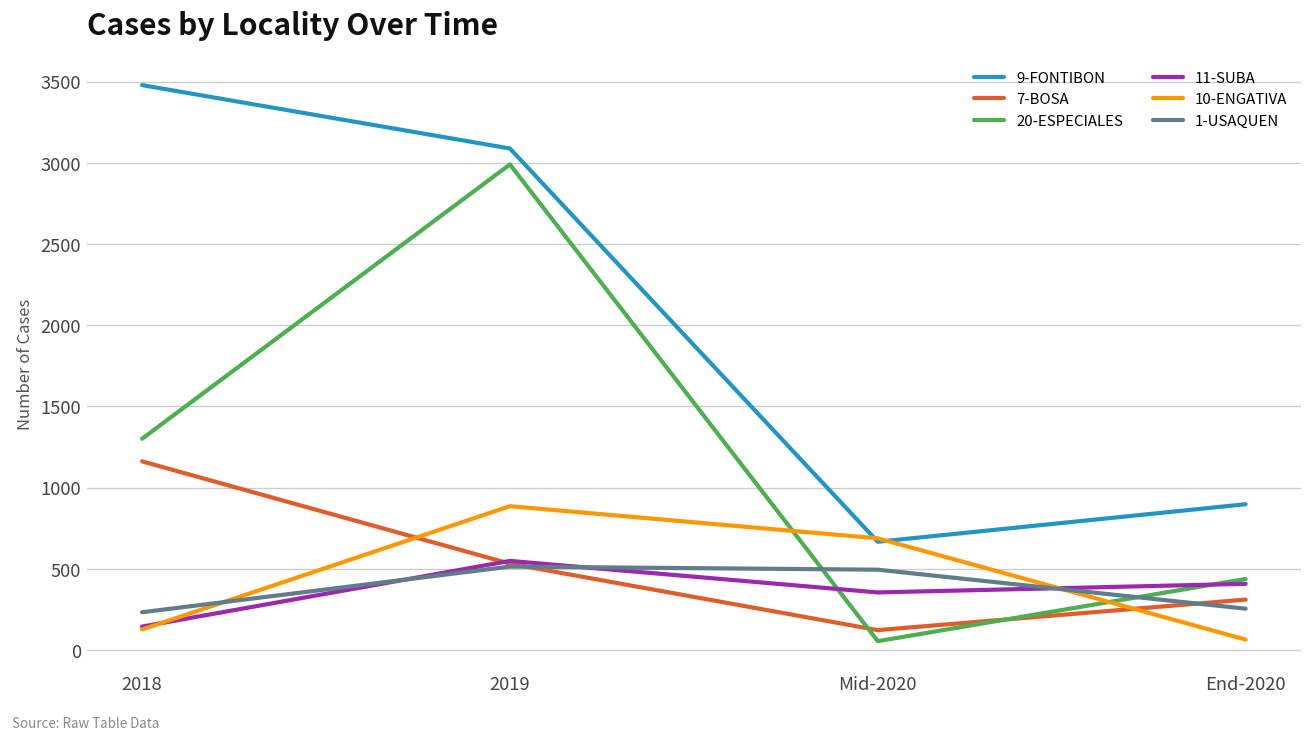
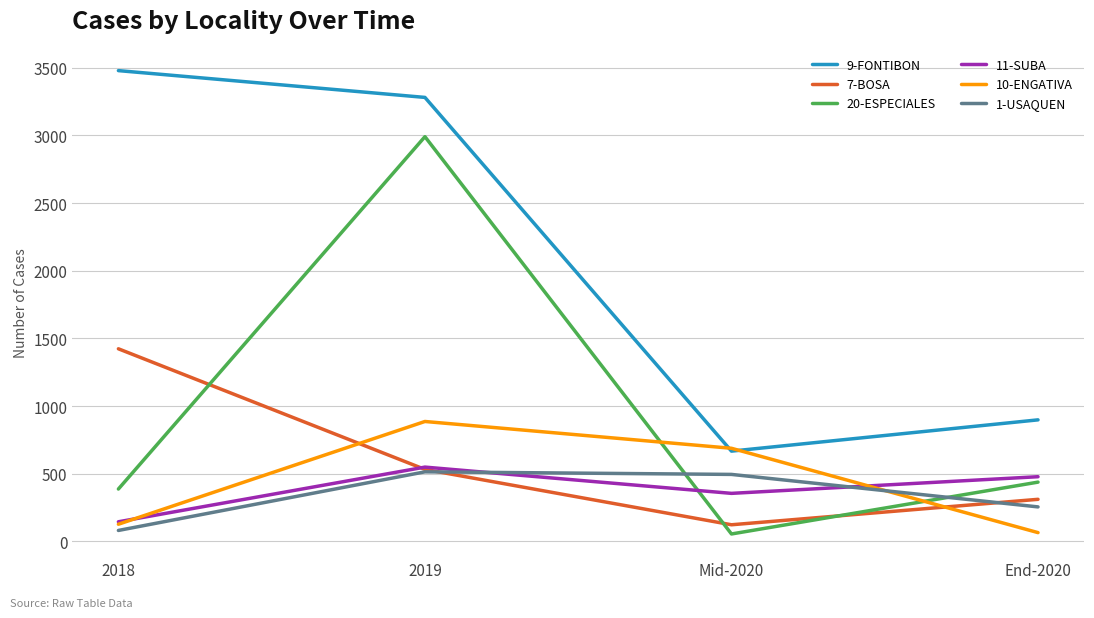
  {
    "9-FONTIBON": {
      "2018": 3480,
-     "2019": 3090,
+     "2019": 3280,
      "Mid-2020": 670,
      "End-2020": 900
    },
    "7-BOSA": {
-     "2018": 1160,
+     "2018": 1420,
      "Mid-2020": 120,
      "End-2020": 310
    },
    "20-ESPECIALES": {
-     "2018": 1300,
+     "2018": 390,
      "2019": 2990,
      "Mid-2020": 60,
      "End-2020": 440
    },
    "11-SUBA": {
      "Mid-2020": 360,
-     "End-2020": 410
+     "End-2020": 480
    },
    "10-ENGATIVA": {
      "2019": 890,
      "Mid-2020": 690,
      "End-2020": 70
    },
    "1-USAQUEN": {
-     "2018": 230,
+     "2018": 80,
      "Mid-2020": 500,
      "End-2020": 260
    }
  }
